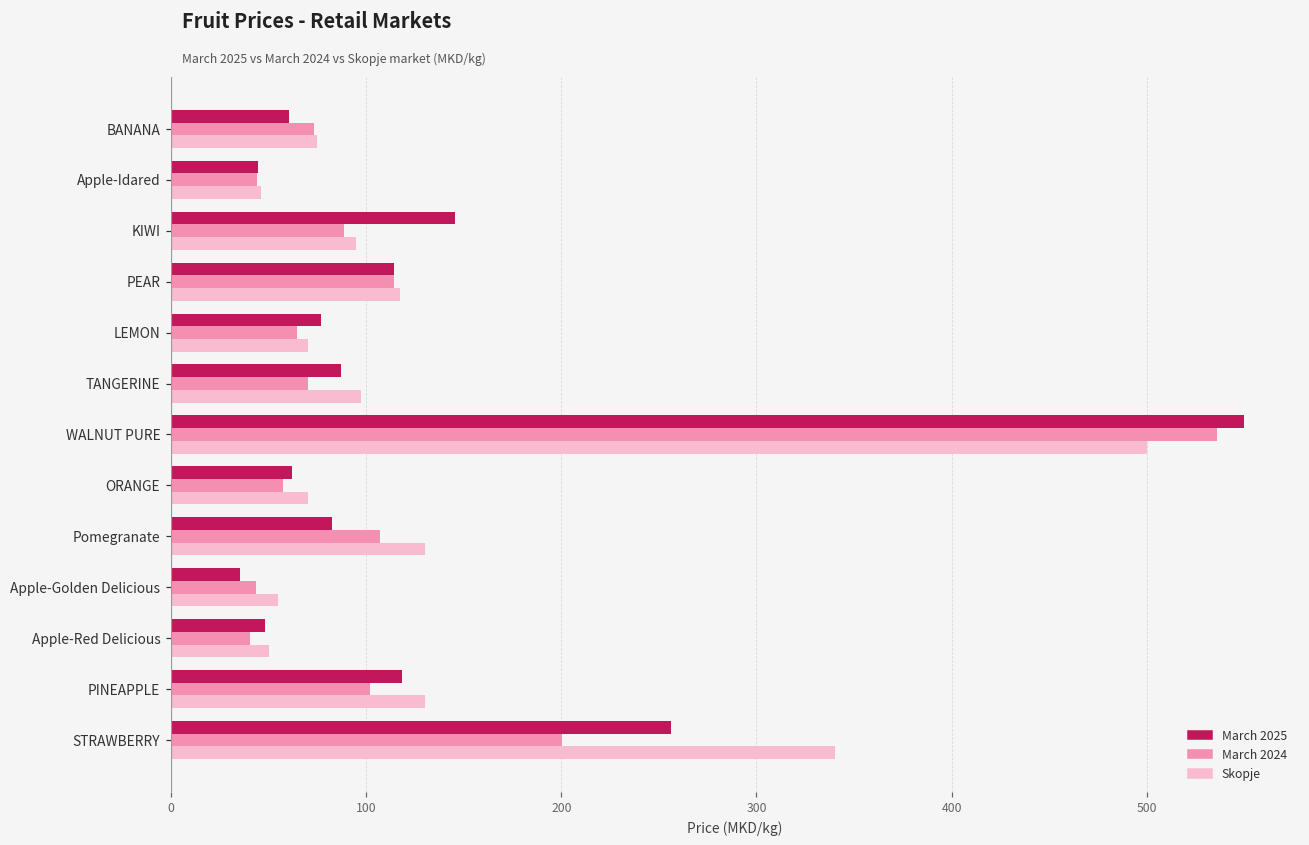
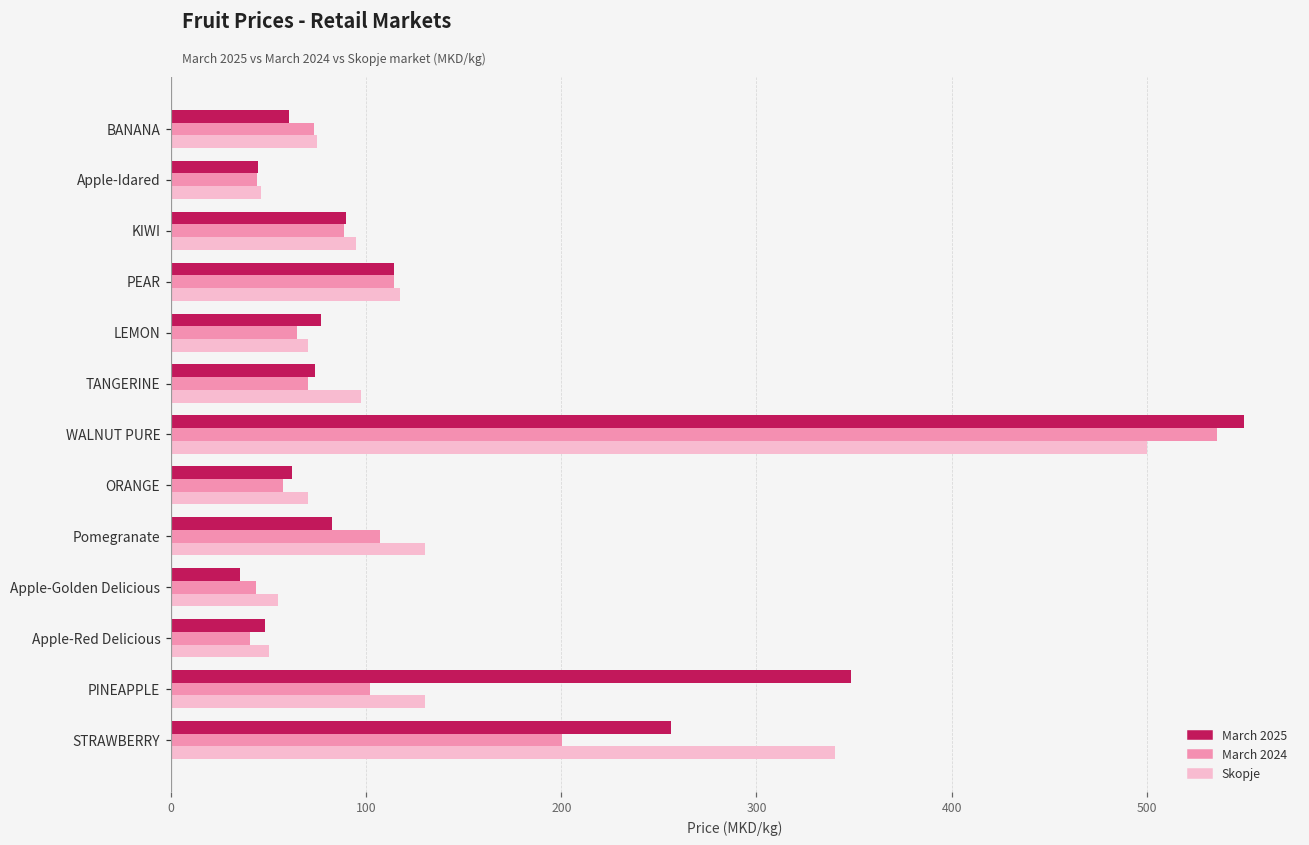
  {
    "March 2025": {
      "BANANA": 60,
      "Apple-Idared": 45,
-     "KIWI": 146,
+     "KIWI": 90,
      "PEAR": 114,
      "LEMON": 77,
-     "TANGERINE": 87,
+     "TANGERINE": 74,
      "WALNUT PURE": 550,
      "ORANGE": 62,
      "Pomegranate": 83,
      "Apple-Golden Delicious": 35,
      "Apple-Red Delicious": 48,
-     "PINEAPPLE": 119,
+     "PINEAPPLE": 348,
      "STRAWBERRY": 256
    }
  }
